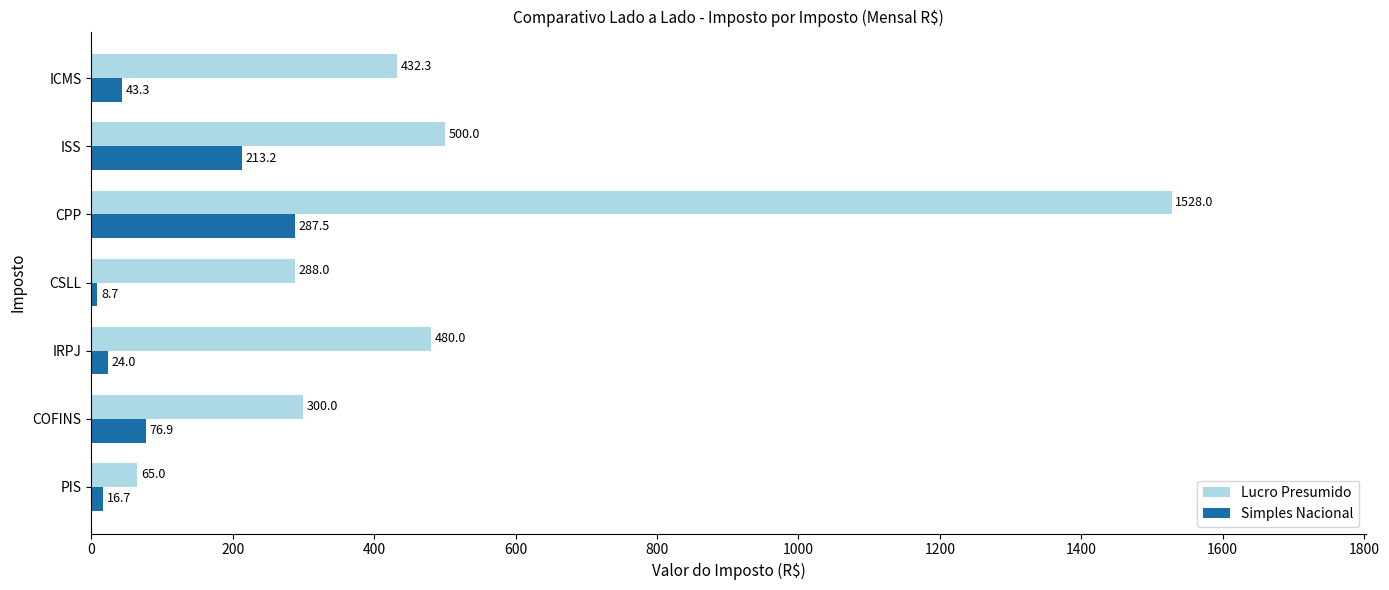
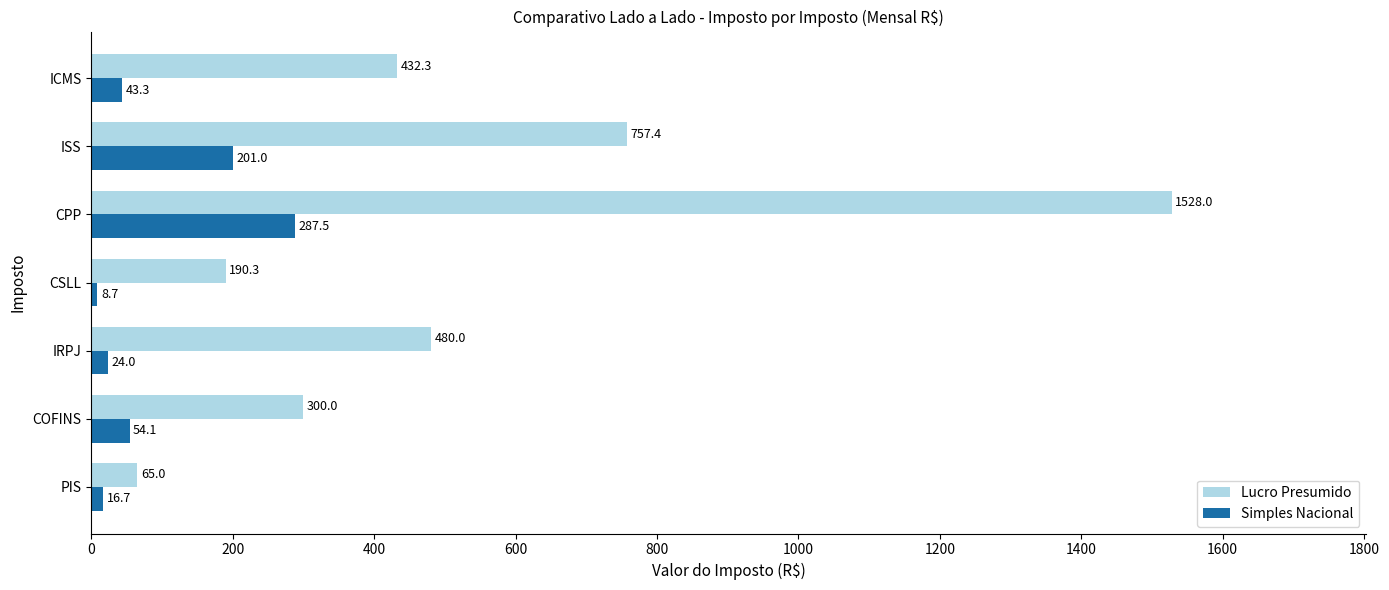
  {
    "Lucro Presumido": {
      "ICMS": 432.3,
-     "ISS": 500.0,
+     "ISS": 757.4,
      "CPP": 1528.0,
-     "CSLL": 288.0,
+     "CSLL": 190.3,
      "IRPJ": 480.0,
      "COFINS": 300.0,
      "PIS": 65.0
    },
    "Simples Nacional": {
      "ICMS": 43.3,
-     "ISS": 213.2,
+     "ISS": 201.0,
      "CPP": 287.5,
      "CSLL": 8.7,
      "IRPJ": 24.0,
-     "COFINS": 76.9,
+     "COFINS": 54.1,
      "PIS": 16.7
    }
  }
